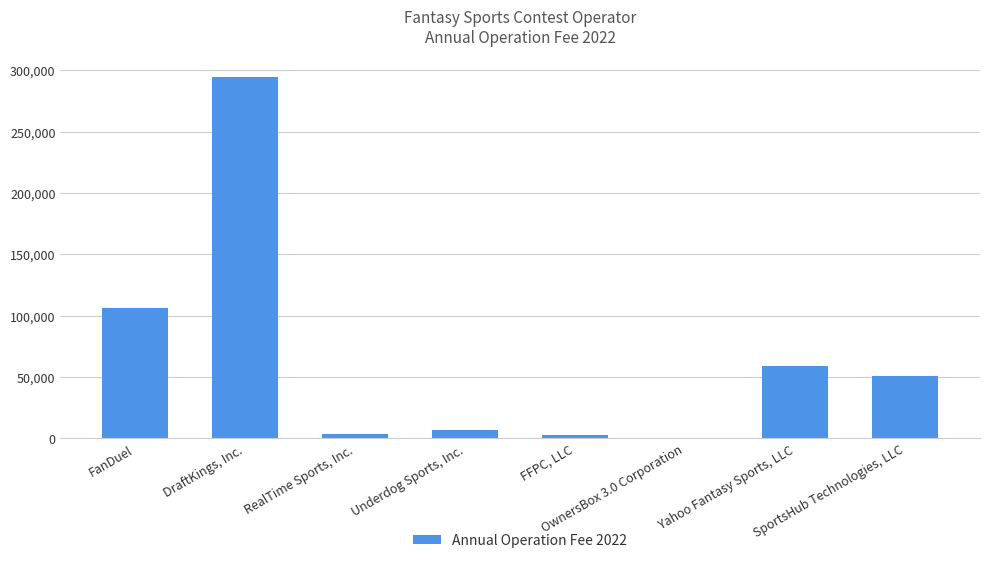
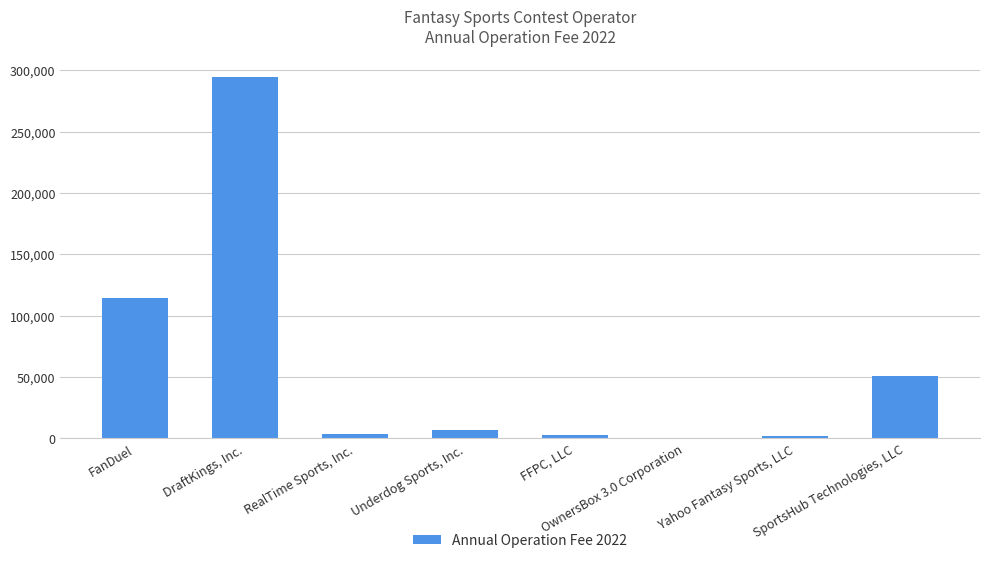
  {
-   "FanDuel": "106,000",
+   "FanDuel": "115,000",
    "DraftKings, Inc.": "295,000",
    "RealTime Sports, Inc.": "4,000",
    "Underdog Sports, Inc.": "7,000",
    "FFPC, LLC": "3,000",
    "OwnersBox 3.0 Corporation": "0",
-   "Yahoo Fantasy Sports, LLC": "59,000",
+   "Yahoo Fantasy Sports, LLC": "2,000",
    "SportsHub Technologies, LLC": "51,000"
  }
